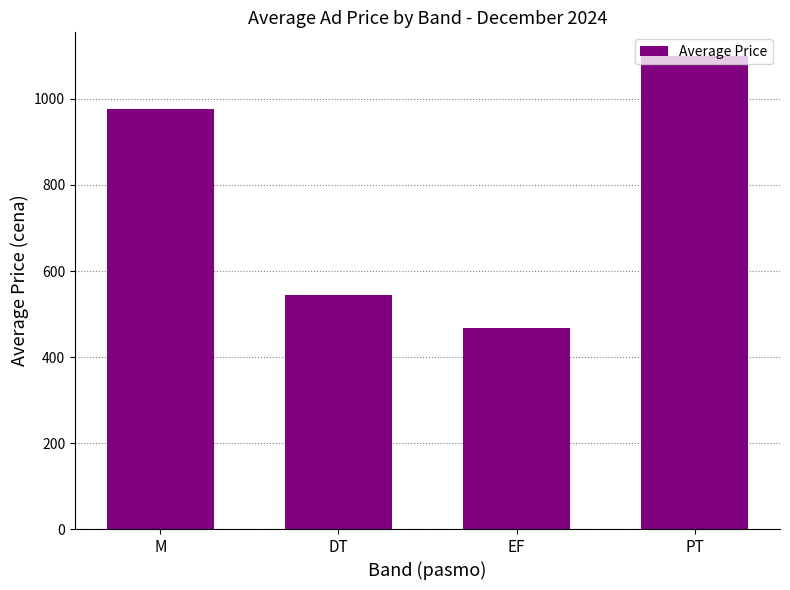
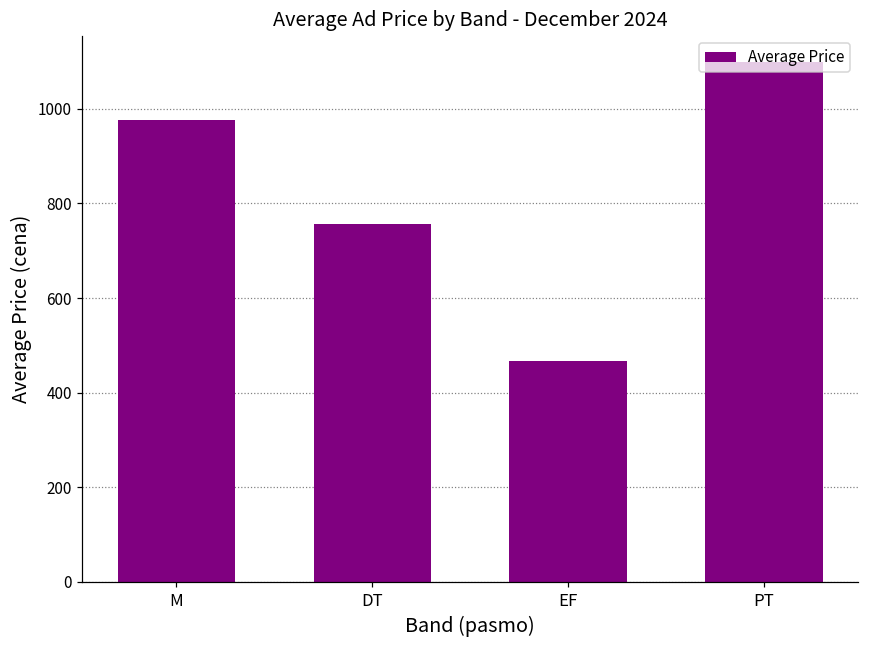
  {
    "M": 980,
-   "DT": 540,
+   "DT": 760,
    "EF": 470
  }
